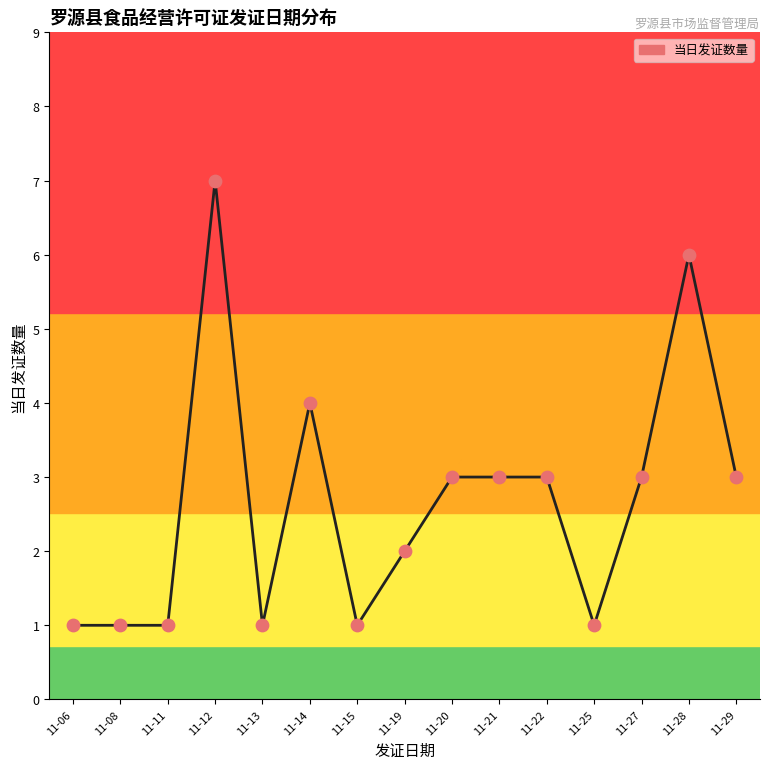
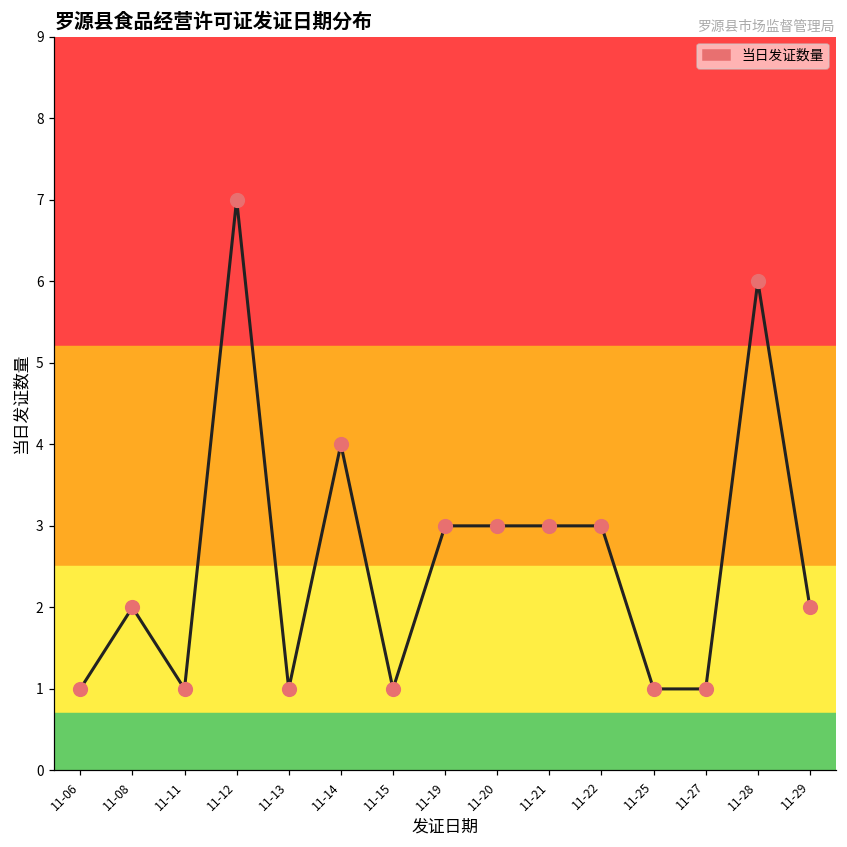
  {
    "11-06": 1,
-   "11-08": 1,
+   "11-08": 2,
    "11-11": 1,
    "11-12": 7,
    "11-13": 1,
    "11-14": 4,
    "11-15": 1,
-   "11-19": 2,
+   "11-19": 3,
    "11-20": 3,
    "11-21": 3,
    "11-22": 3,
    "11-25": 1,
-   "11-27": 3,
+   "11-27": 1,
    "11-28": 6,
-   "11-29": 3
+   "11-29": 2
  }
